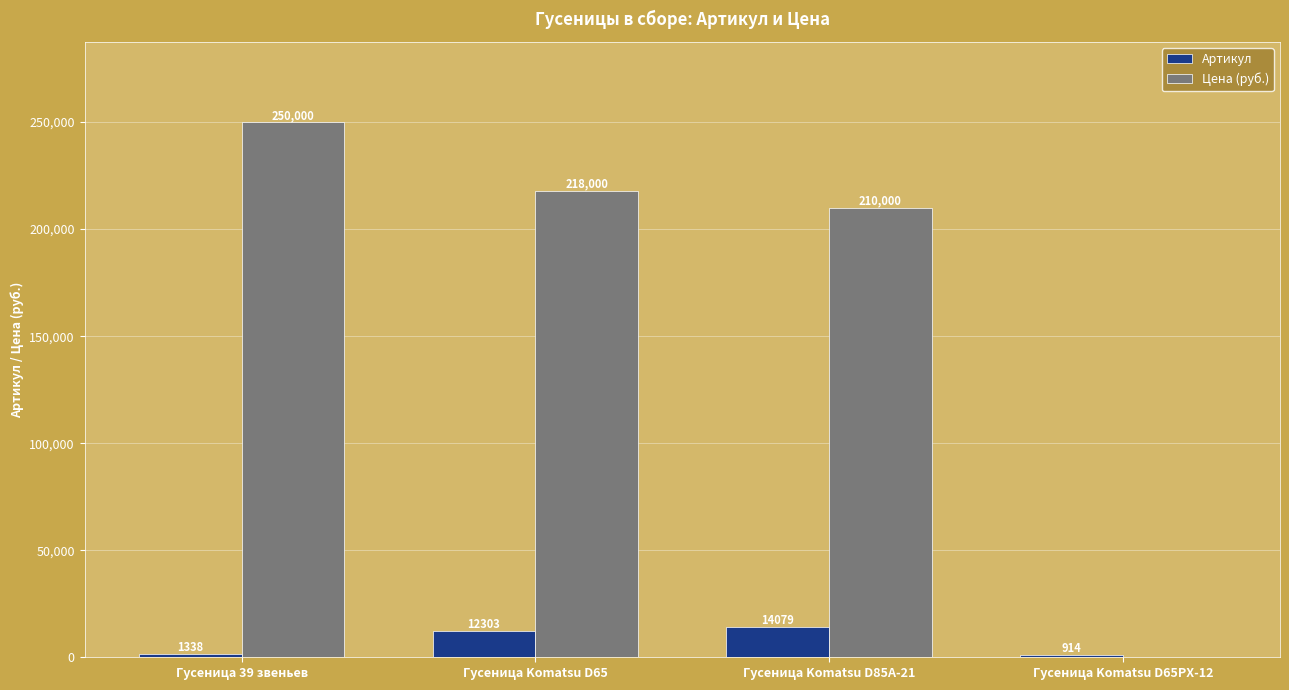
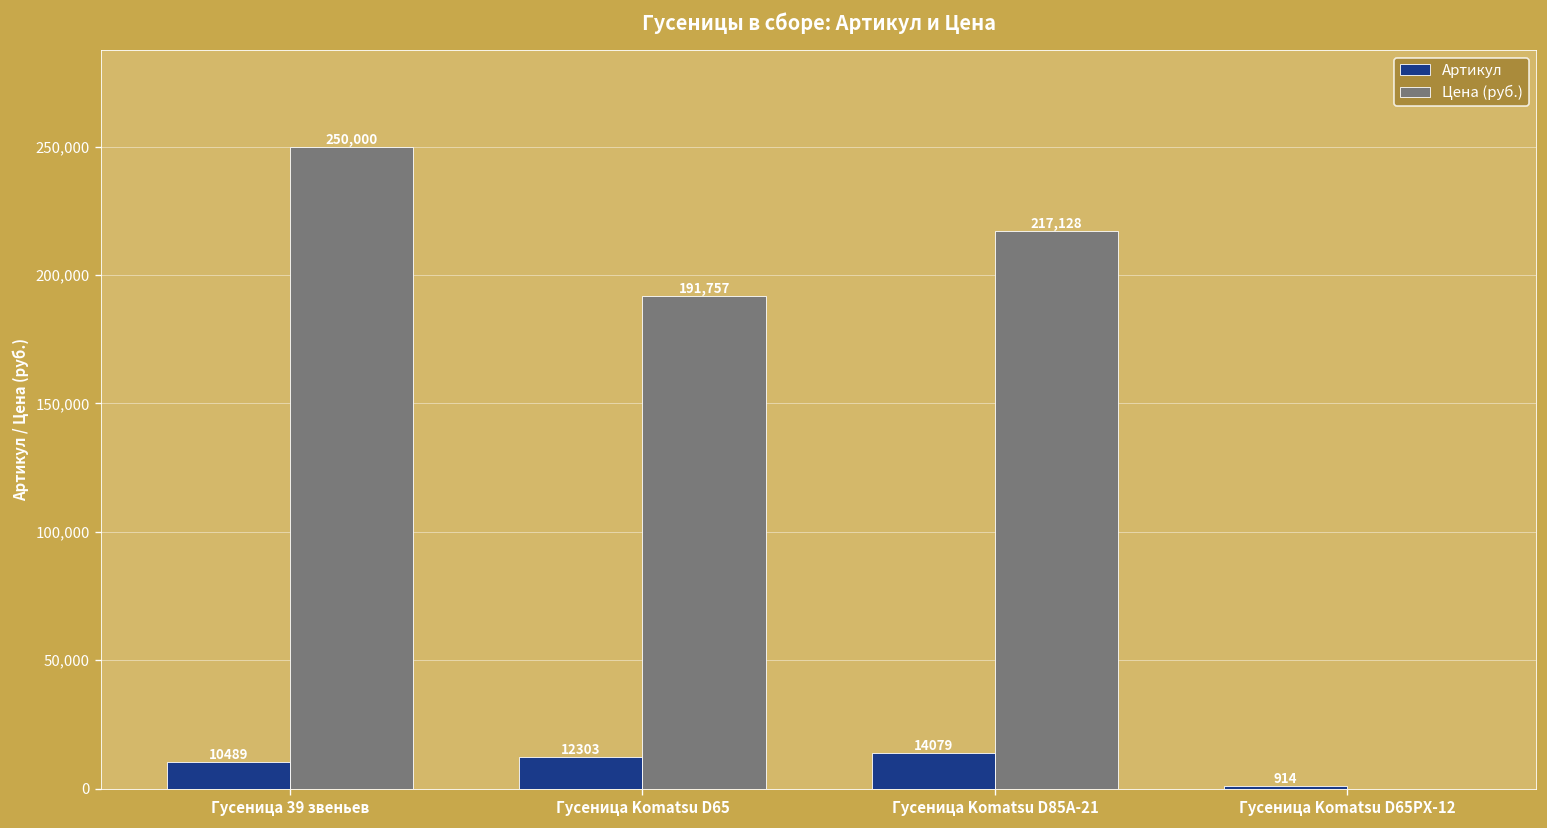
  {
    "Артикул": {
-     "Гусеница 39 звеньев": "1338",
+     "Гусеница 39 звеньев": "10489",
      "Гусеница Komatsu D65": "12303",
      "Гусеница Komatsu D85A-21": "14079",
      "Гусеница Komatsu D65PX-12": "914"
    },
    "Цена (руб.)": {
      "Гусеница 39 звеньев": "250,000",
-     "Гусеница Komatsu D65": "218,000",
-     "Гусеница Komatsu D85A-21": "210,000"
+     "Гусеница Komatsu D65": "191,757",
+     "Гусеница Komatsu D85A-21": "217,128"
    }
  }
